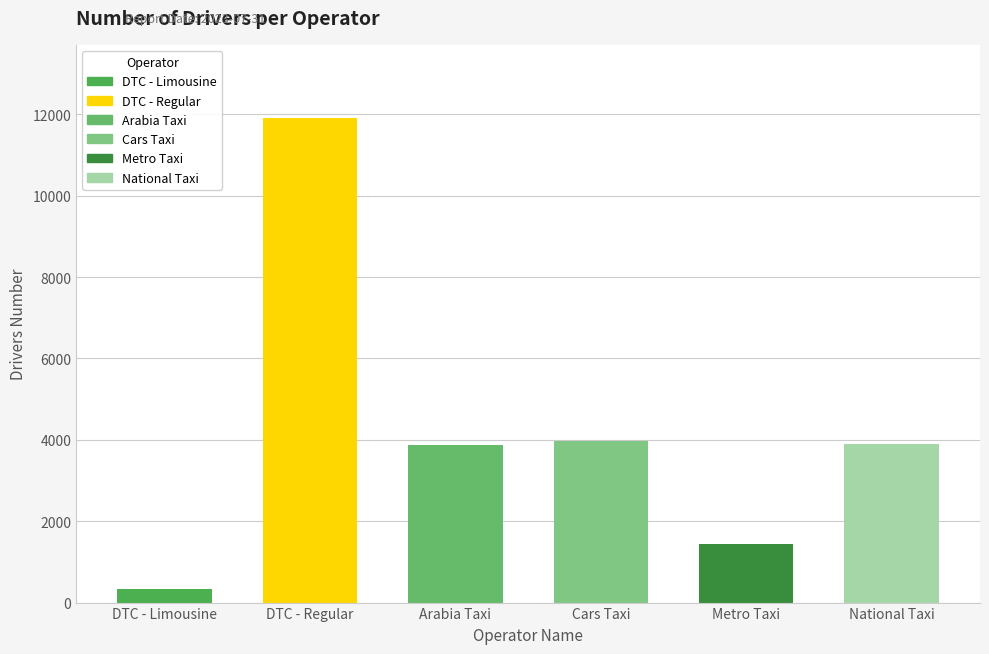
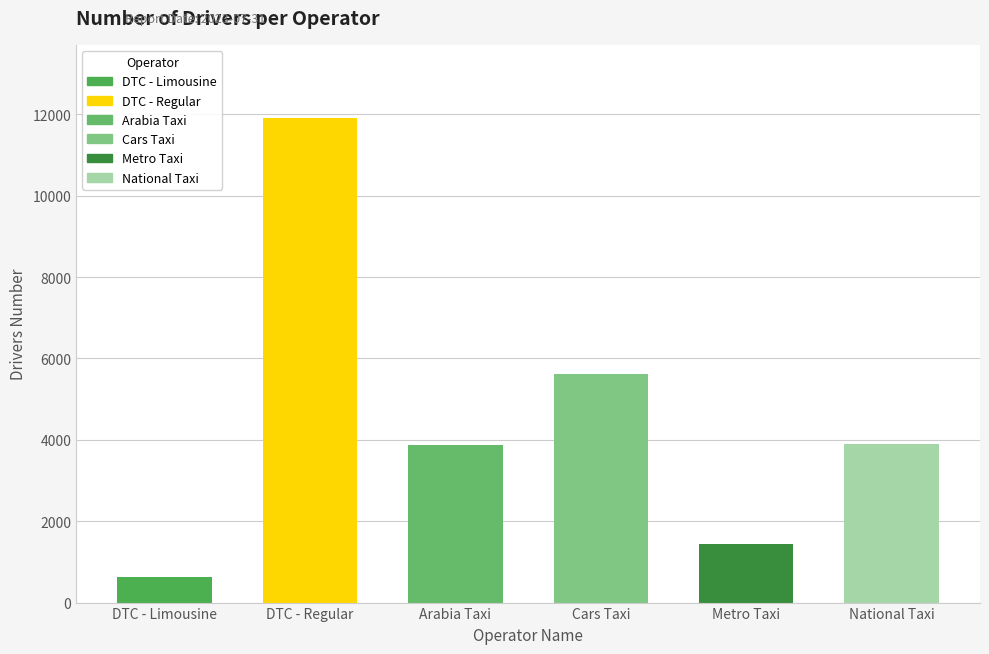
  {
-   "DTC - Limousine": 300,
+   "DTC - Limousine": 600,
    "DTC - Regular": 11900,
    "Arabia Taxi": 3900,
-   "Cars Taxi": 4000,
+   "Cars Taxi": 5600,
    "Metro Taxi": 1400,
    "National Taxi": 3900
  }
